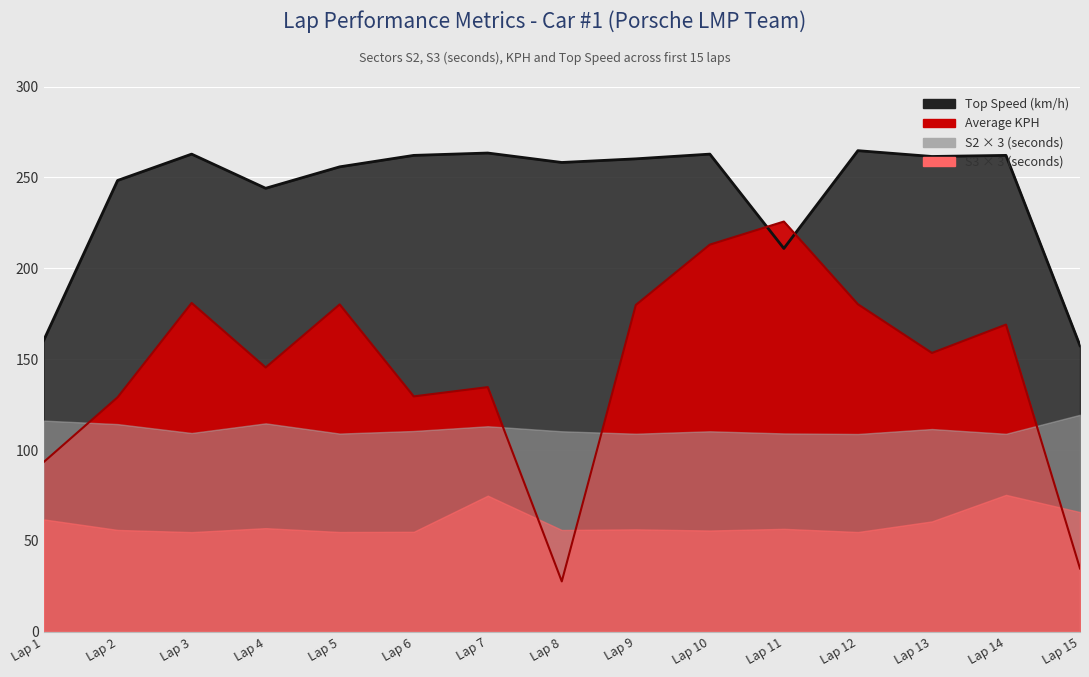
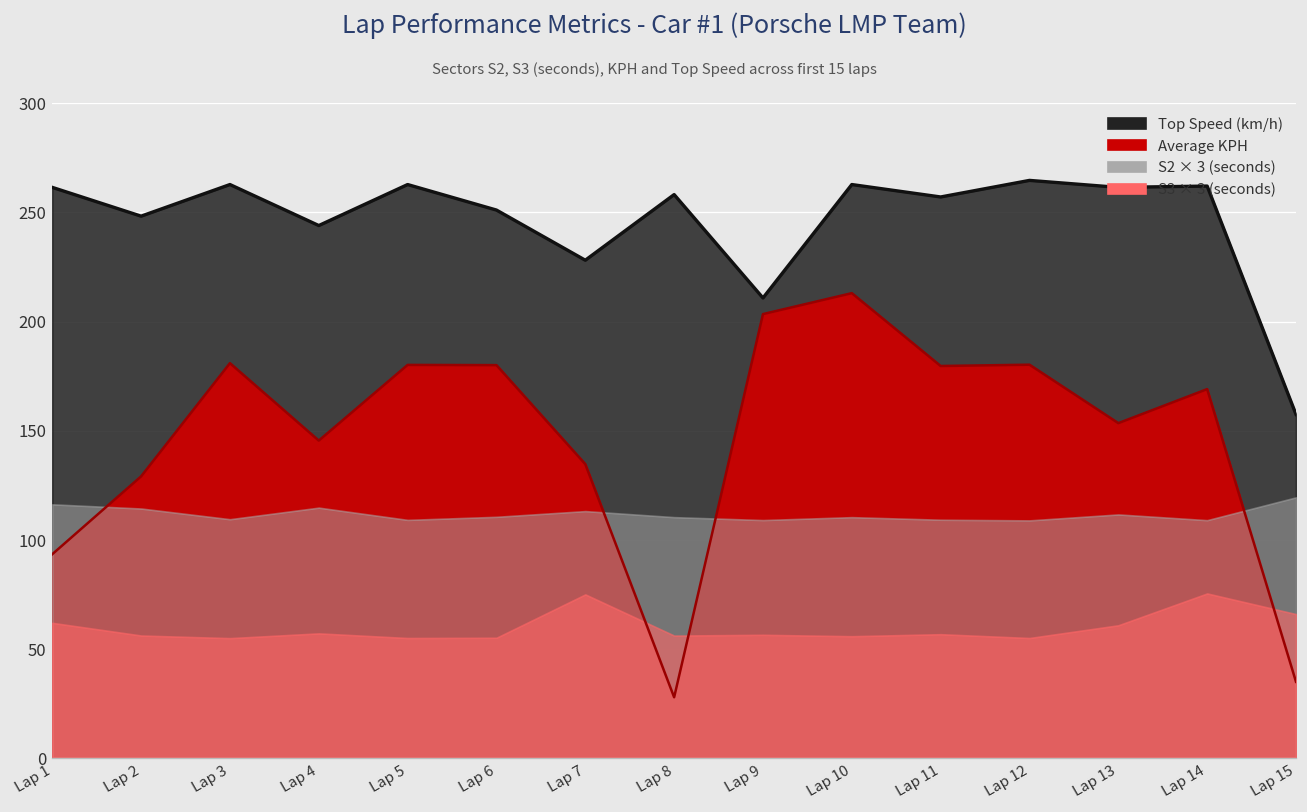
  {
    "Top Speed (km/h)": {
-     "Lap 1": 160,
+     "Lap 1": 262,
      "Lap 2": 248,
      "Lap 3": 263,
      "Lap 4": 244,
-     "Lap 5": 256,
-     "Lap 6": 262,
-     "Lap 7": 263,
+     "Lap 5": 263,
+     "Lap 6": 251,
+     "Lap 7": 228,
      "Lap 8": 258,
-     "Lap 9": 260,
+     "Lap 9": 211,
      "Lap 10": 263,
-     "Lap 11": 211,
+     "Lap 11": 257,
      "Lap 12": 265,
      "Lap 13": 262,
      "Lap 14": 262,
      "Lap 15": 157
    },
    "Average KPH": {
      "Lap 1": 93,
      "Lap 2": 129,
      "Lap 3": 181,
      "Lap 4": 145,
      "Lap 5": 180,
-     "Lap 6": 130,
+     "Lap 6": 180,
      "Lap 7": 135,
      "Lap 8": 28,
-     "Lap 9": 180,
+     "Lap 9": 203,
      "Lap 10": 213,
-     "Lap 11": 226,
+     "Lap 11": 180,
      "Lap 12": 180,
      "Lap 13": 153,
      "Lap 14": 169,
      "Lap 15": 35
    }
  }
